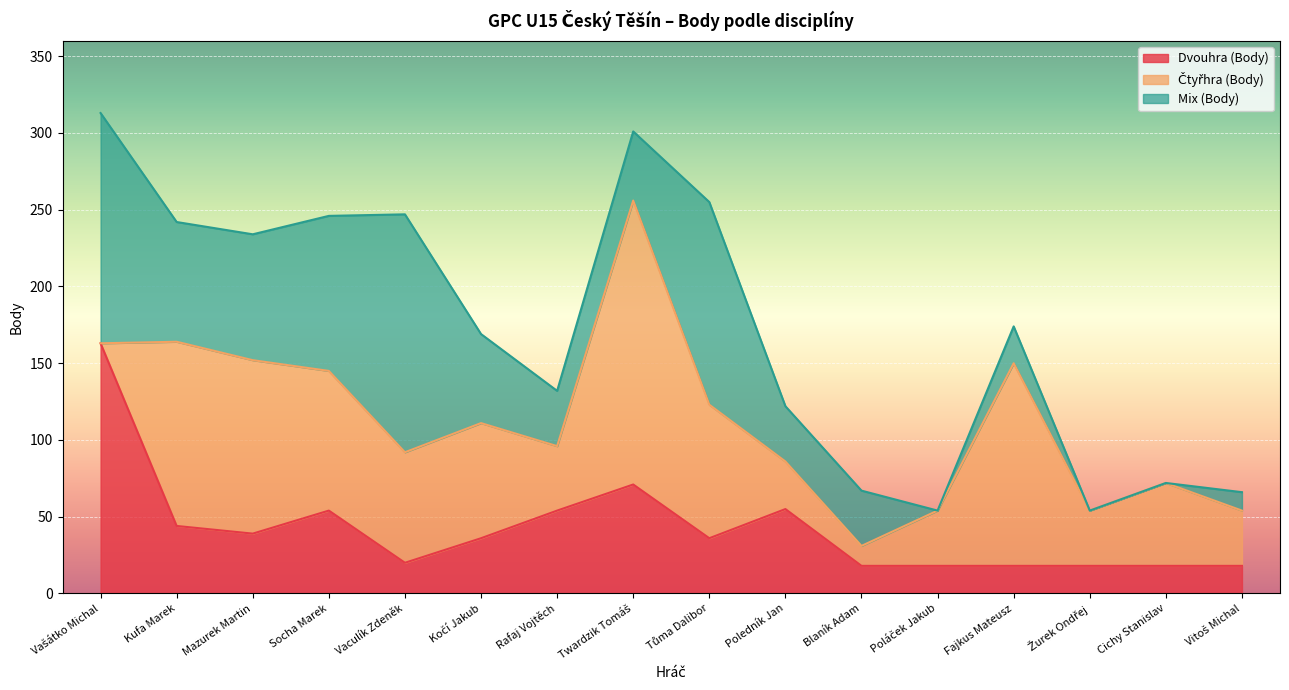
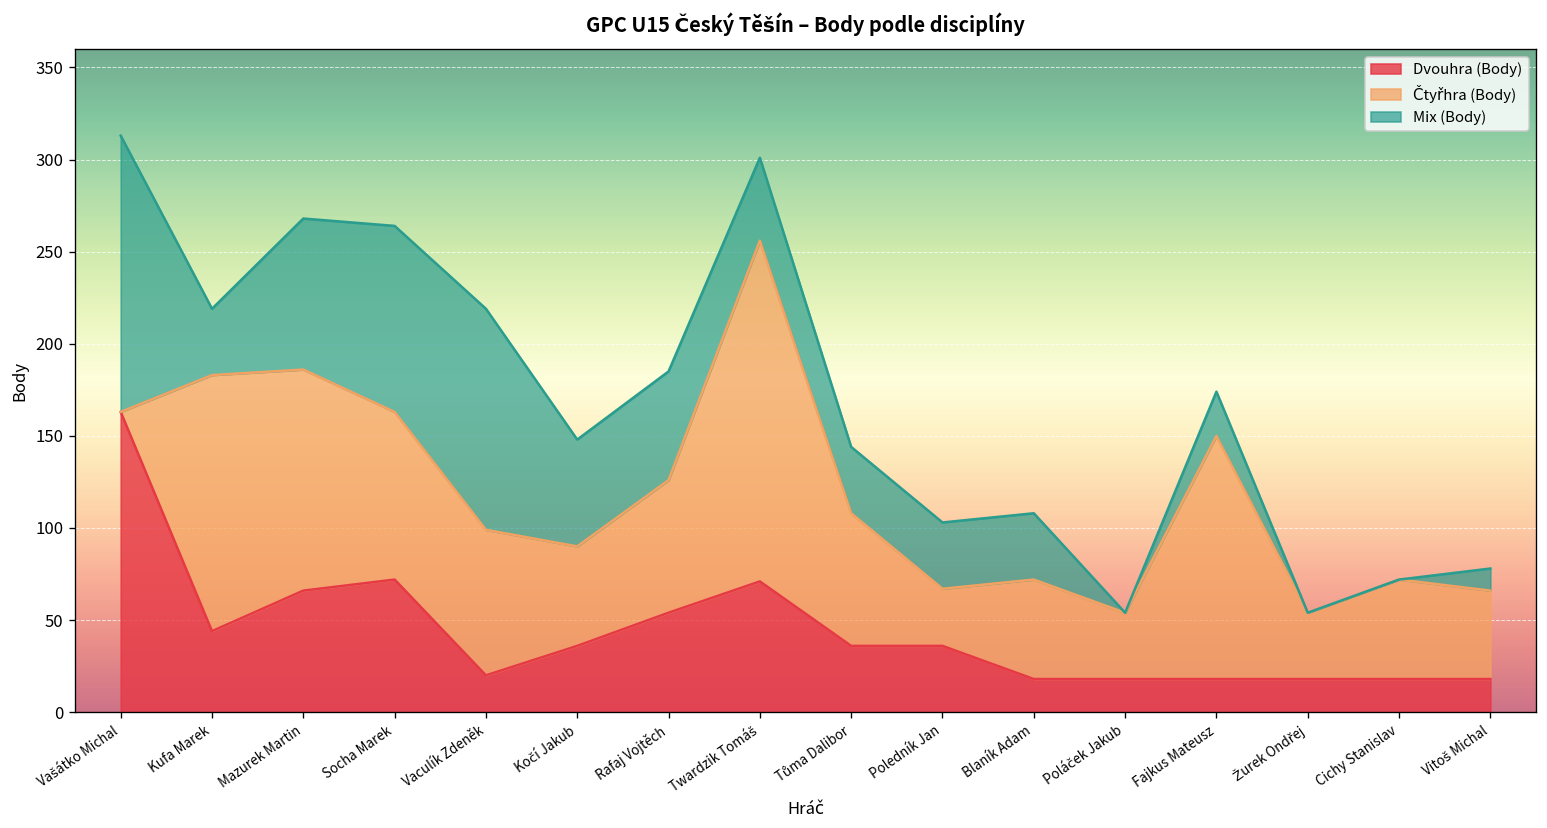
  {
    "Dvouhra (Body)": {
      "Kufa Marek": 44,
-     "Mazurek Martin": 39,
-     "Socha Marek": 54,
+     "Mazurek Martin": 66,
+     "Socha Marek": 72,
      "Vaculík Zdeněk": 20,
      "Kočí Jakub": 36,
      "Rafaj Vojtěch": 54,
      "Twardzik Tomáš": 71,
      "Tůma Dalibor": 36,
-     "Poledník Jan": 55,
+     "Poledník Jan": 36,
      "Blaník Adam": 18,
      "Poláček Jakub": 18,
      "Fajkus Mateusz": 18,
      "Žurek Ondřej": 18,
      "Cichy Stanislav": 18,
      "Vitoš Michal": 18
    },
    "Čtyřhra (Body)": {
-     "Kufa Marek": 120,
-     "Mazurek Martin": 113,
+     "Kufa Marek": 139,
+     "Mazurek Martin": 120,
      "Socha Marek": 91,
-     "Vaculík Zdeněk": 72,
-     "Kočí Jakub": 75,
-     "Rafaj Vojtěch": 42,
+     "Vaculík Zdeněk": 79,
+     "Kočí Jakub": 54,
+     "Rafaj Vojtěch": 72,
      "Twardzik Tomáš": 185,
-     "Tůma Dalibor": 87,
+     "Tůma Dalibor": 72,
      "Poledník Jan": 31,
-     "Blaník Adam": 13,
+     "Blaník Adam": 54,
      "Fajkus Mateusz": 132,
-     "Vitoš Michal": 36
+     "Vitoš Michal": 48
    },
    "Mix (Body)": {
      "Vašátko Michal": 150,
-     "Kufa Marek": 78,
+     "Kufa Marek": 36,
      "Mazurek Martin": 82,
      "Socha Marek": 101,
-     "Vaculík Zdeněk": 155,
+     "Vaculík Zdeněk": 120,
      "Kočí Jakub": 58,
-     "Rafaj Vojtěch": 36,
+     "Rafaj Vojtěch": 59,
      "Twardzik Tomáš": 45,
-     "Tůma Dalibor": 132,
+     "Tůma Dalibor": 36,
      "Poledník Jan": 36,
      "Blaník Adam": 36,
      "Fajkus Mateusz": 24,
      "Vitoš Michal": 12
    }
  }
